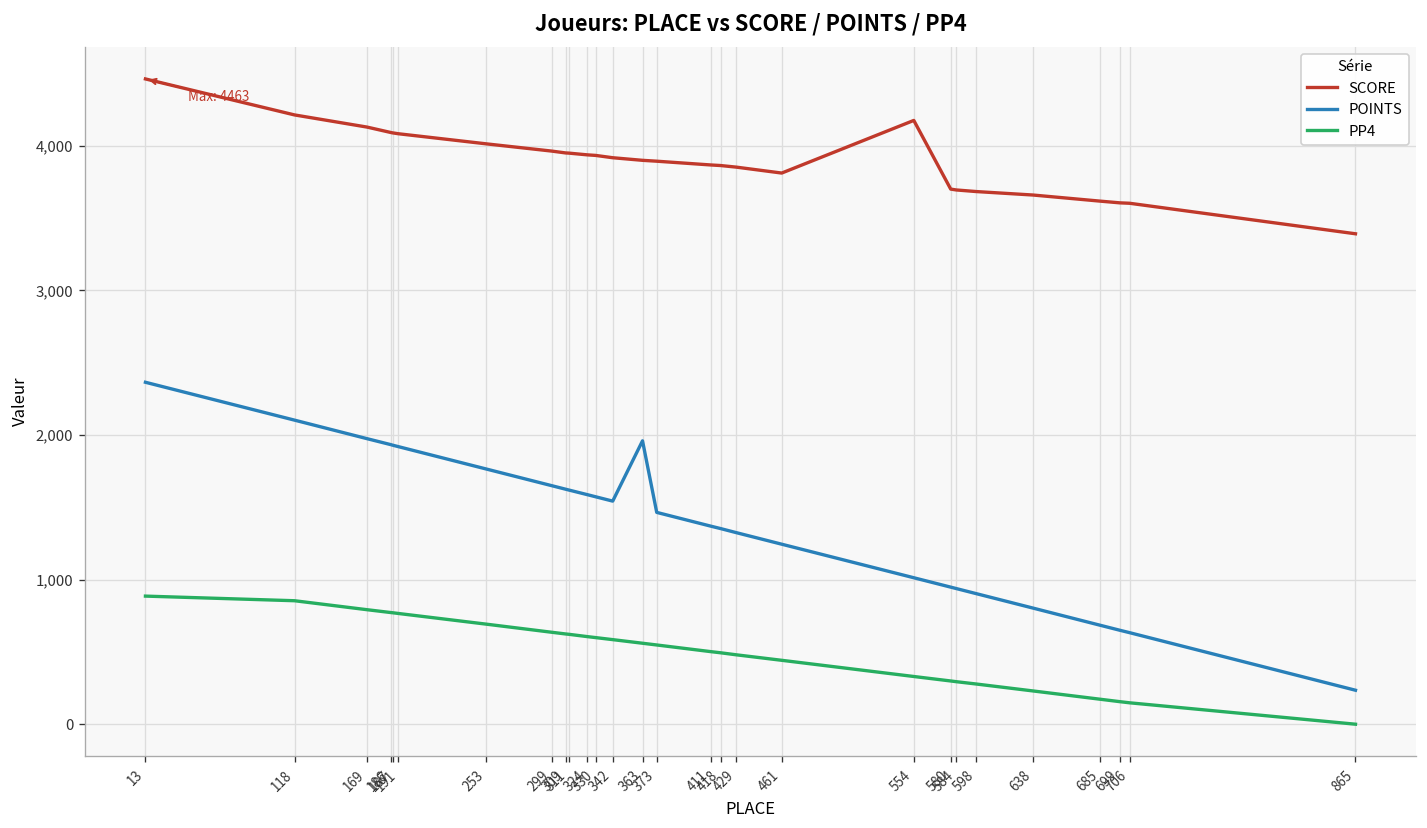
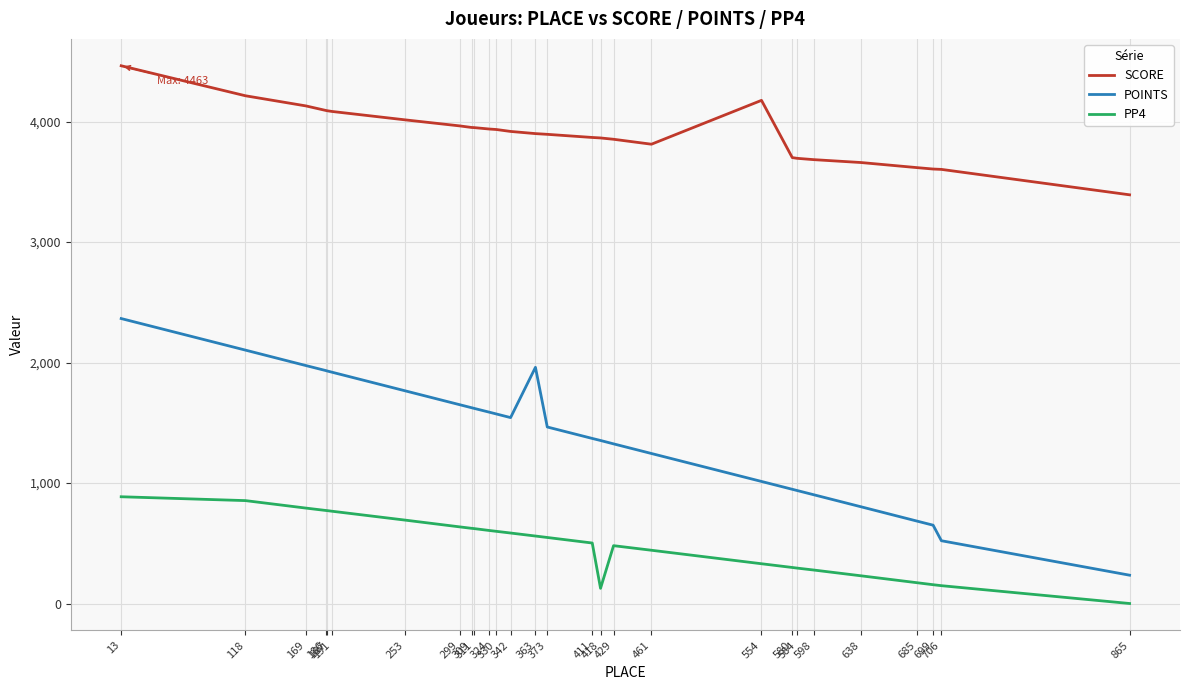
  {
    "SCORE": {
      "13": "4463"
    },
    "POINTS": {
      "13": "2,370",
      "118": "2,100",
      "169": "1,980",
      "186": "1,930",
      "187": "1,930",
      "191": "1,920",
      "253": "1,770",
      "299": "1,650",
      "309": "1,630",
      "311": "1,620",
      "324": "1,590",
      "330": "1,570",
      "342": "1,540",
      "363": "1,960",
      "373": "1,470",
      "411": "1,370",
      "418": "1,350",
      "429": "1,330",
      "461": "1,250",
      "554": "1,010",
      "580": "950",
      "584": "940",
      "598": "900",
      "638": "800",
      "685": "690",
      "699": "650",
-     "706": "630",
+     "706": "520",
      "865": "240"
    },
    "PP4": {
      "13": "890",
      "118": "850",
      "169": "790",
      "186": "770",
      "187": "770",
      "191": "770",
      "253": "690",
      "299": "640",
      "309": "620",
      "311": "620",
      "324": "610",
      "330": "600",
      "342": "590",
      "363": "560",
      "373": "550",
      "411": "500",
-     "418": "490",
+     "418": "130",
      "429": "480",
      "461": "440",
      "554": "330",
      "580": "300",
      "584": "290",
      "598": "280",
      "638": "230",
      "685": "170",
      "699": "160",
      "706": "150",
      "865": "0"
    }
  }
